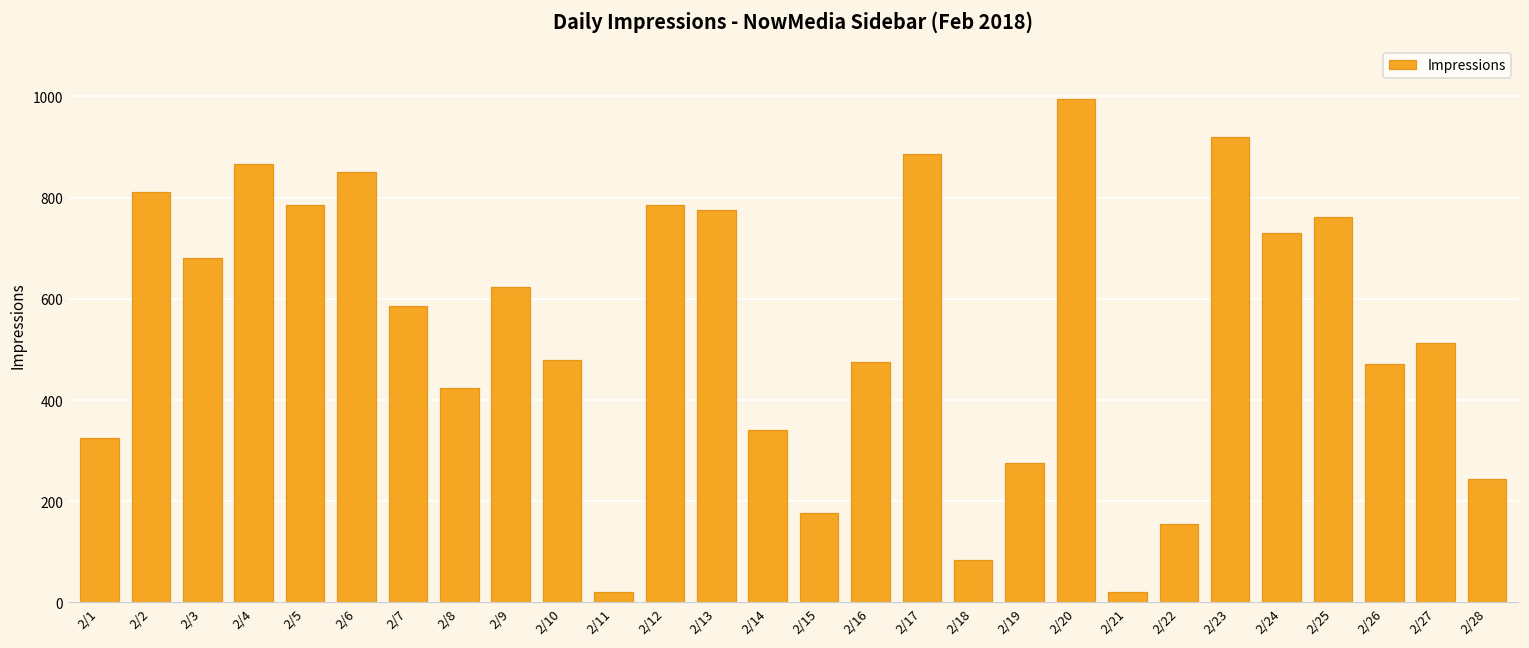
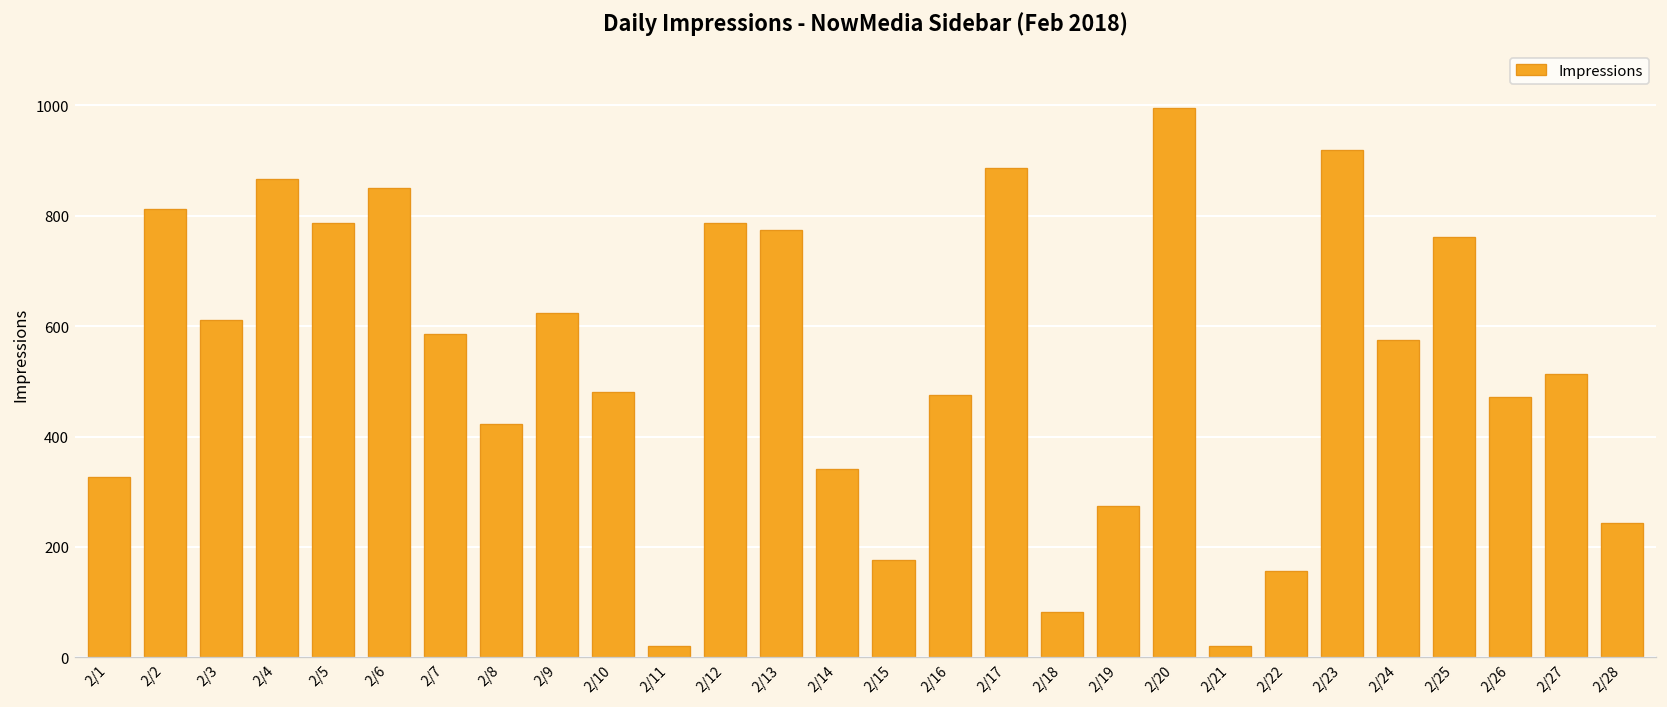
  {
    "2/1": 330,
    "2/2": 810,
-   "2/3": 680,
+   "2/3": 610,
    "2/4": 870,
    "2/5": 790,
    "2/6": 850,
    "2/7": 590,
    "2/8": 420,
    "2/9": 620,
    "2/10": 480,
    "2/11": 20,
    "2/12": 790,
    "2/13": 780,
    "2/14": 340,
    "2/15": 180,
    "2/16": 480,
    "2/17": 890,
    "2/18": 80,
    "2/19": 280,
    "2/20": 1000,
    "2/21": 20,
    "2/22": 160,
    "2/23": 920,
-   "2/24": 730,
+   "2/24": 580,
    "2/25": 760,
    "2/26": 470,
    "2/27": 510,
    "2/28": 240
  }
